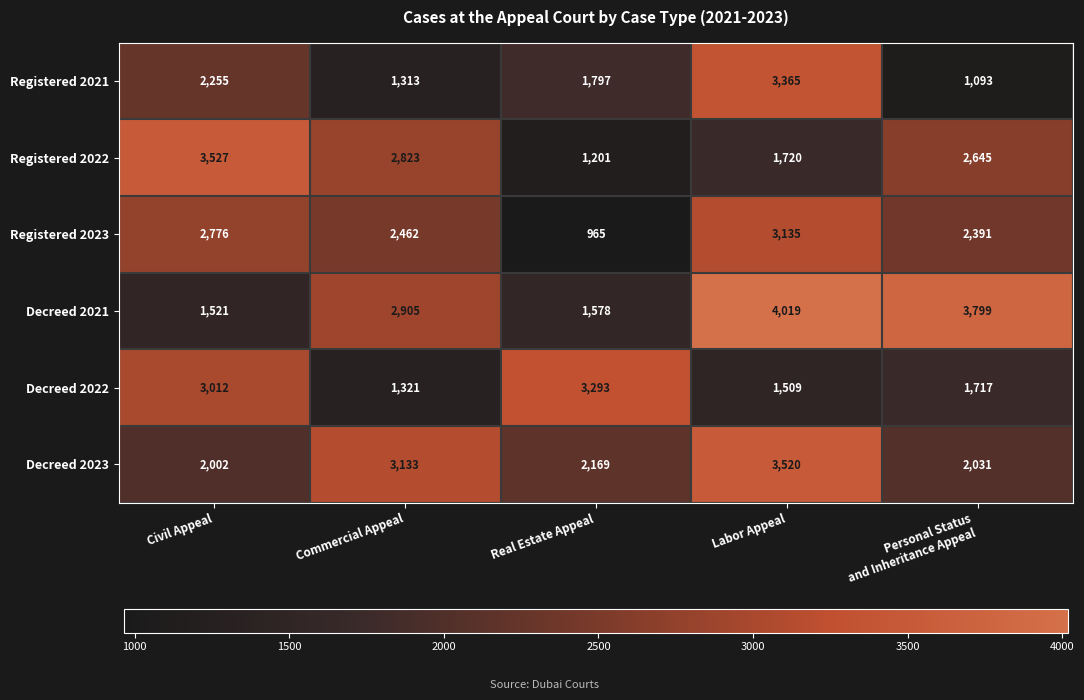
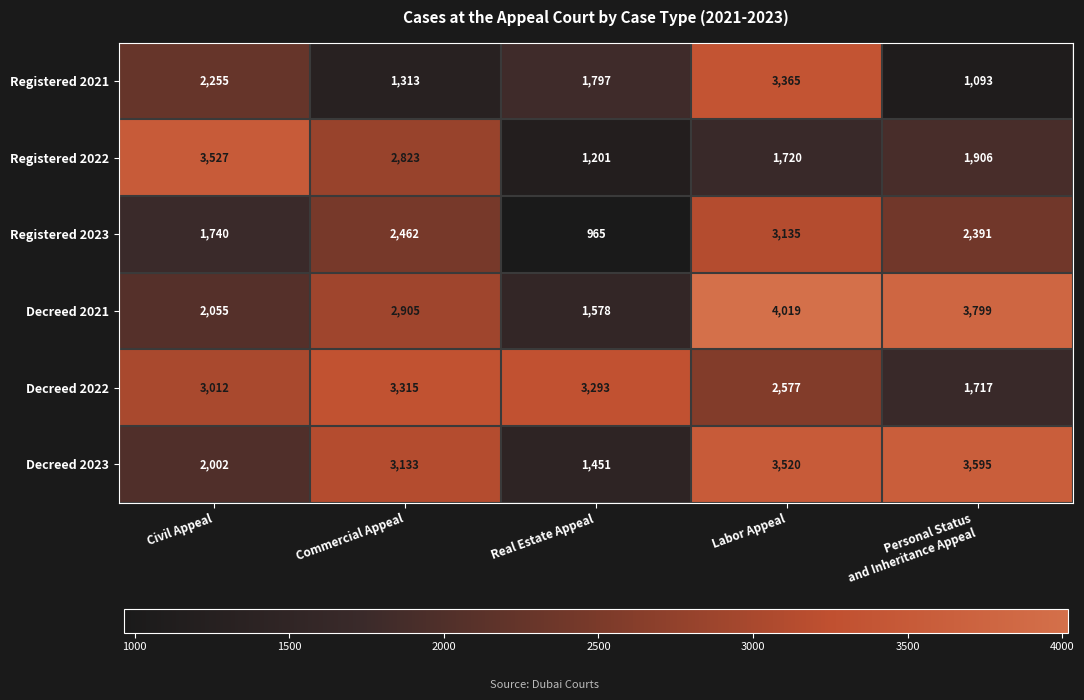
  {
    "Registered 2021": {
      "Civil Appeal": "2,255",
      "Commercial Appeal": "1,313",
      "Real Estate Appeal": "1,797",
      "Labor Appeal": "3,365",
      "Personal Status and Inheritance Appeal": "1,093"
    },
    "Registered 2022": {
      "Civil Appeal": "3,527",
      "Commercial Appeal": "2,823",
      "Real Estate Appeal": "1,201",
      "Labor Appeal": "1,720",
-     "Personal Status and Inheritance Appeal": "2,645"
+     "Personal Status and Inheritance Appeal": "1,906"
    },
    "Registered 2023": {
-     "Civil Appeal": "2,776",
+     "Civil Appeal": "1,740",
      "Commercial Appeal": "2,462",
      "Real Estate Appeal": "965",
      "Labor Appeal": "3,135",
      "Personal Status and Inheritance Appeal": "2,391"
    },
    "Decreed 2021": {
-     "Civil Appeal": "1,521",
+     "Civil Appeal": "2,055",
      "Commercial Appeal": "2,905",
      "Real Estate Appeal": "1,578",
      "Labor Appeal": "4,019",
      "Personal Status and Inheritance Appeal": "3,799"
    },
    "Decreed 2022": {
      "Civil Appeal": "3,012",
-     "Commercial Appeal": "1,321",
+     "Commercial Appeal": "3,315",
      "Real Estate Appeal": "3,293",
-     "Labor Appeal": "1,509",
+     "Labor Appeal": "2,577",
      "Personal Status and Inheritance Appeal": "1,717"
    },
    "Decreed 2023": {
      "Civil Appeal": "2,002",
      "Commercial Appeal": "3,133",
-     "Real Estate Appeal": "2,169",
+     "Real Estate Appeal": "1,451",
      "Labor Appeal": "3,520",
-     "Personal Status and Inheritance Appeal": "2,031"
+     "Personal Status and Inheritance Appeal": "3,595"
    }
  }
